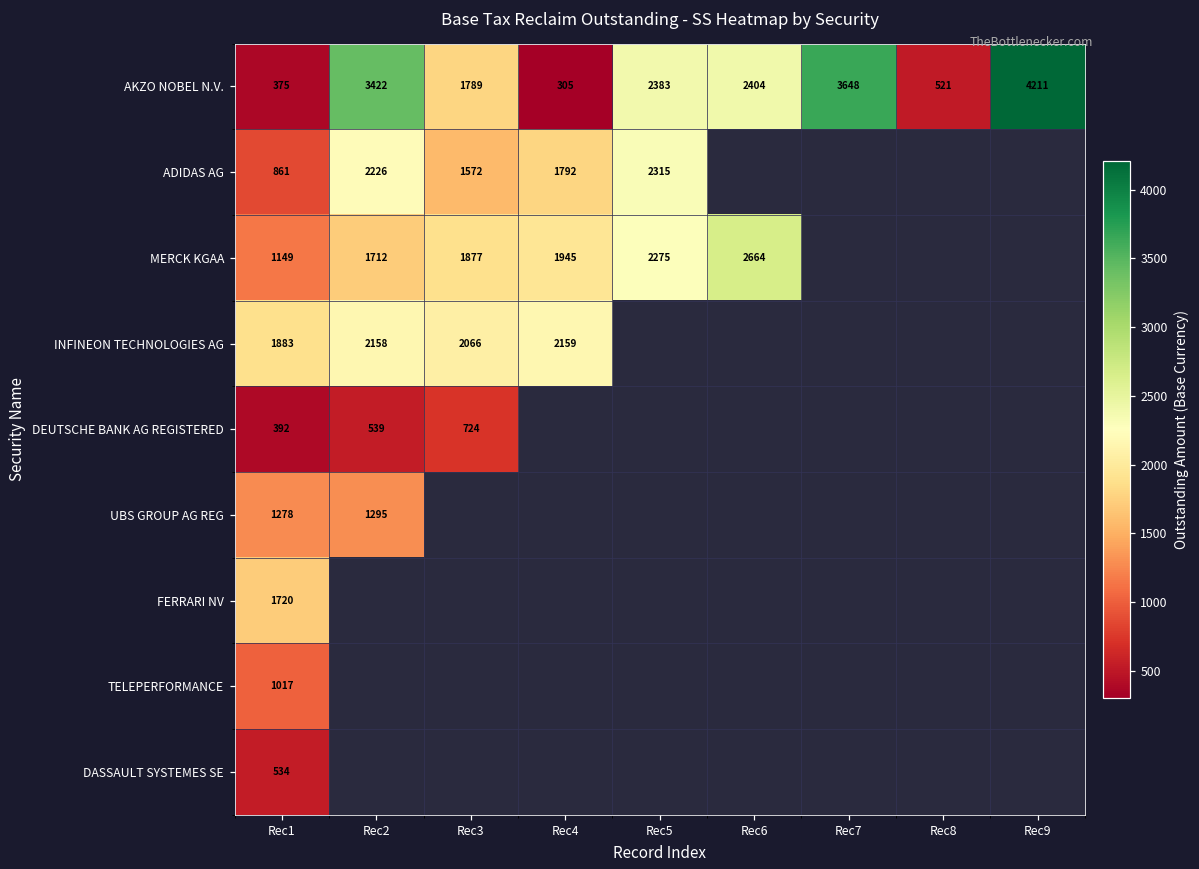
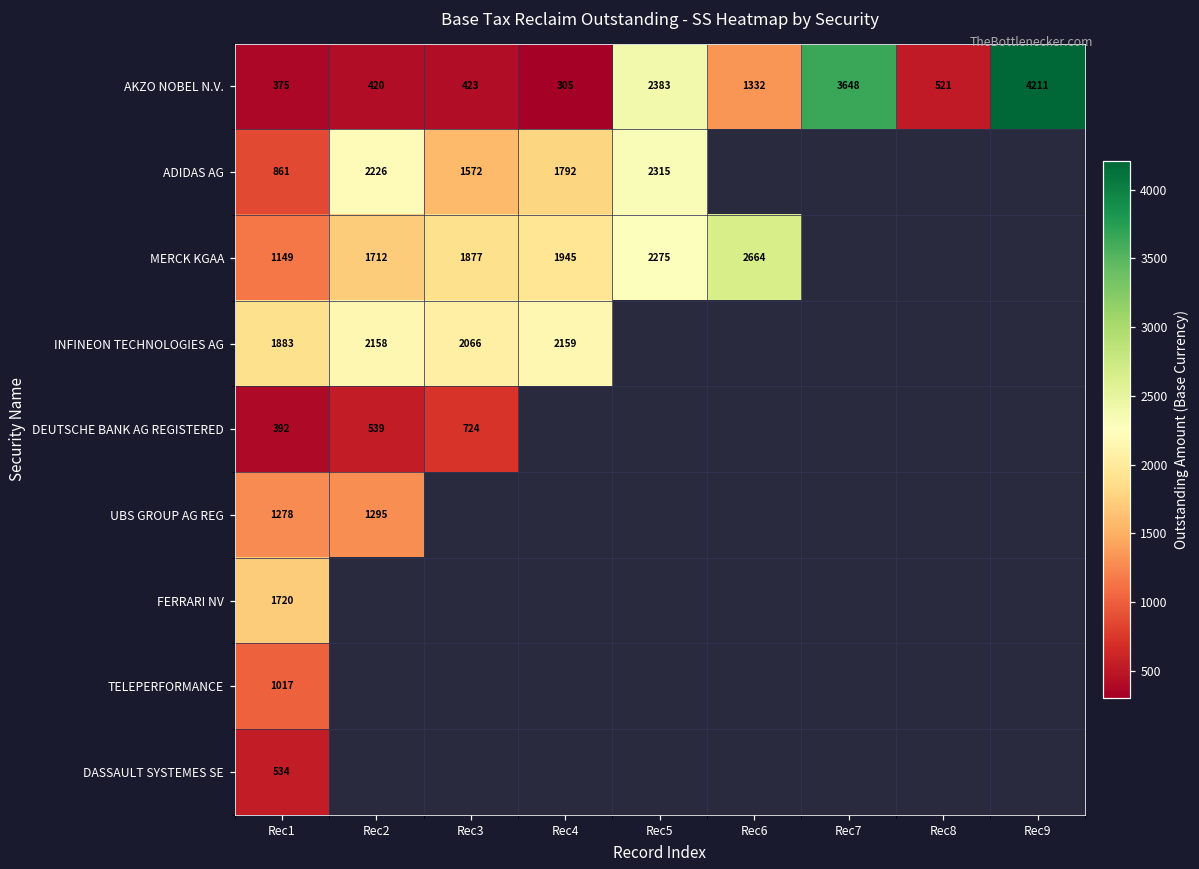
  {
    "AKZO NOBEL N.V.": {
      "Rec1": 375,
-     "Rec2": 3422,
-     "Rec3": 1789,
+     "Rec2": 420,
+     "Rec3": 423,
      "Rec4": 305,
      "Rec5": 2383,
-     "Rec6": 2404,
+     "Rec6": 1332,
      "Rec7": 3648,
      "Rec8": 521,
      "Rec9": 4211
    },
    "ADIDAS AG": {
      "Rec1": 861,
      "Rec2": 2226,
      "Rec3": 1572,
      "Rec4": 1792,
      "Rec5": 2315
    },
    "MERCK KGAA": {
      "Rec1": 1149,
      "Rec2": 1712,
      "Rec3": 1877,
      "Rec4": 1945,
      "Rec5": 2275,
      "Rec6": 2664
    },
    "INFINEON TECHNOLOGIES AG": {
      "Rec1": 1883,
      "Rec2": 2158,
      "Rec3": 2066,
      "Rec4": 2159
    },
    "DEUTSCHE BANK AG REGISTERED": {
      "Rec1": 392,
      "Rec2": 539,
      "Rec3": 724
    },
    "UBS GROUP AG REG": {
      "Rec1": 1278,
      "Rec2": 1295
    },
    "FERRARI NV": {
      "Rec1": 1720
    },
    "TELEPERFORMANCE": {
      "Rec1": 1017
    },
    "DASSAULT SYSTEMES SE": {
      "Rec1": 534
    }
  }
